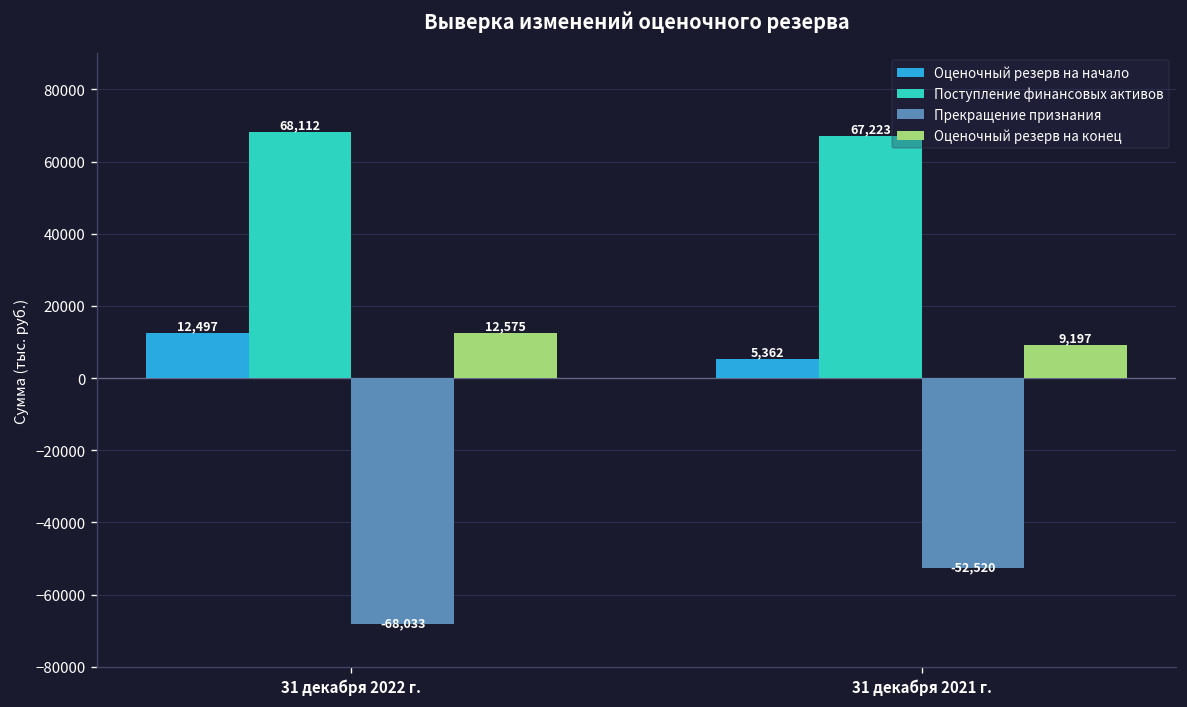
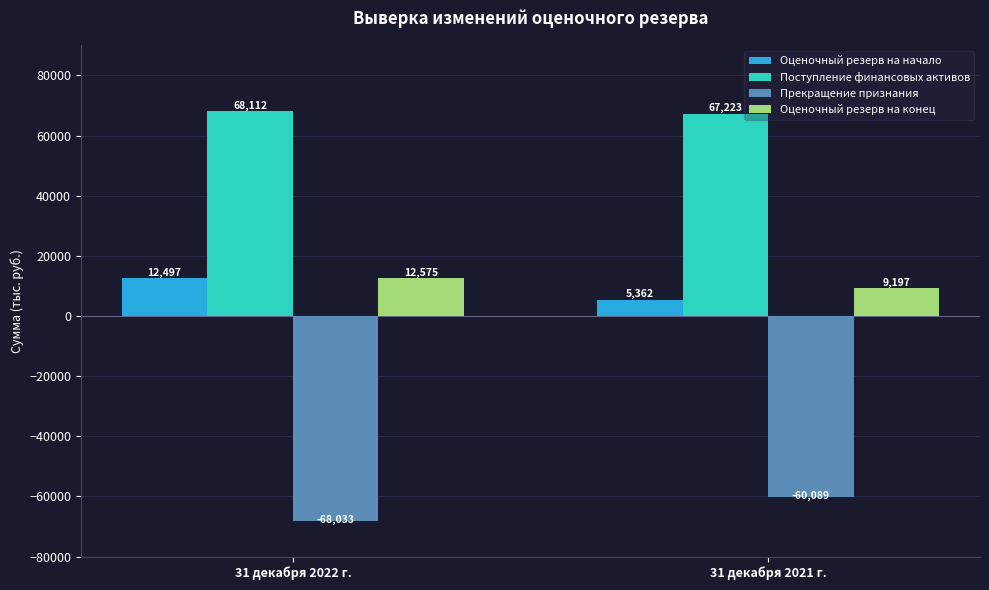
  {
    "Прекращение признания": {
      "31 декабря 2022 г.": "-68,033",
-     "31 декабря 2021 г.": "-52,520"
+     "31 декабря 2021 г.": "-60,089"
    },
    "Оценочный резерв на конец": {
      "31 декабря 2022 г.": "12,575",
      "31 декабря 2021 г.": "9,197"
    }
  }
